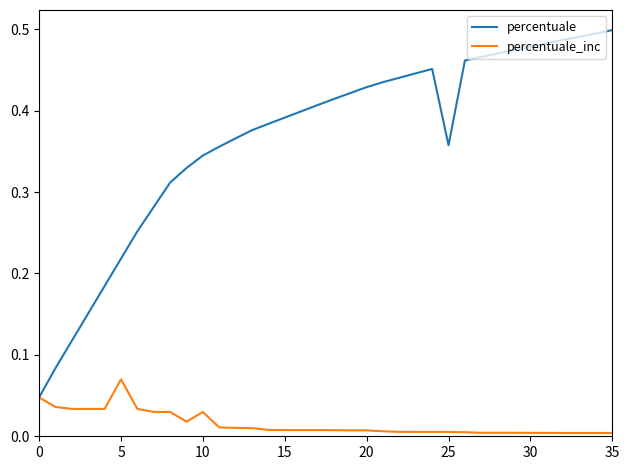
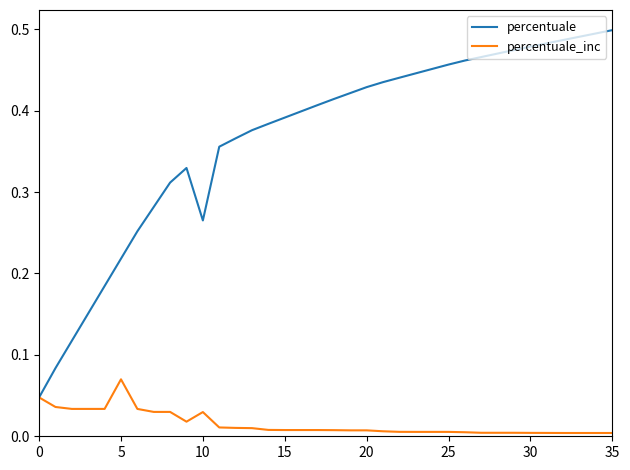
  {
    "percentuale": {
      "5": 0.22,
-     "10": 0.34,
+     "10": 0.27,
      "15": 0.39,
      "20": 0.43,
-     "25": 0.36,
+     "25": 0.46,
      "35": 0.50
    },
    "percentuale_inc": {
      "5": 0.07,
      "10": 0.03,
      "15": 0.01,
      "20": 0.01,
      "25": 0.01,
      "30": 0.00,
      "35": 0.00
    }
  }
